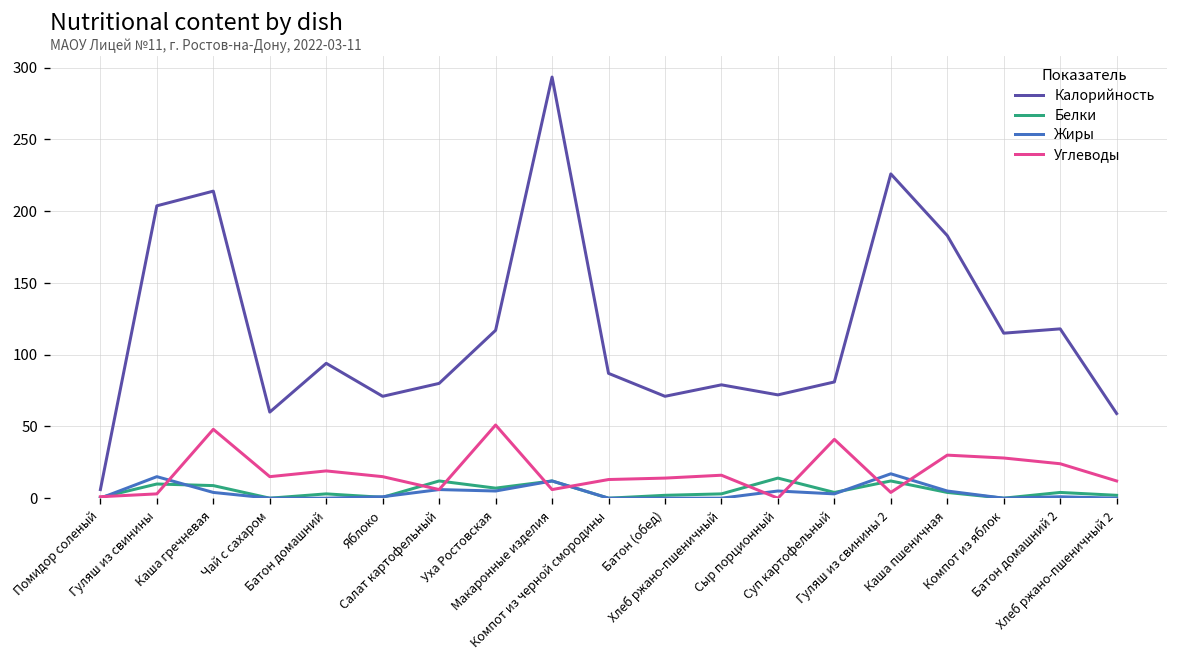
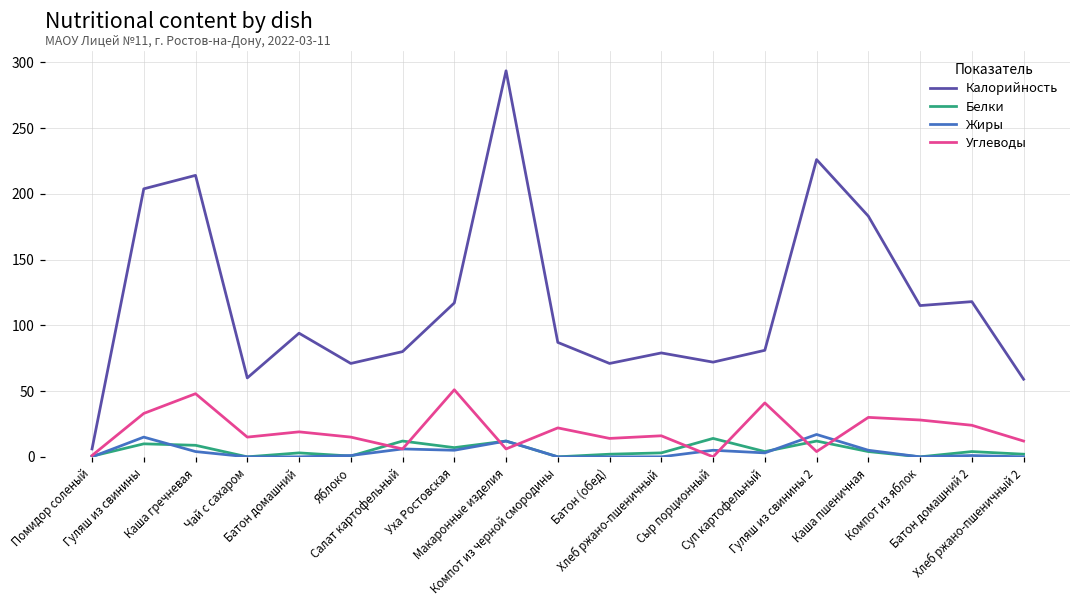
  {
    "Белки": {
      "Гуляш из свинины": 10,
      "Каша гречневая": 9,
      "Батон домашний": 3,
      "Салат картофельный": 12,
      "Хлеб ржано-пшеничный": 3,
      "Сыр порционный": 14,
      "Гуляш из свинины 2": 12,
      "Батон домашний 2": 4
    },
    "Углеводы": {
-     "Гуляш из свинины": 3,
+     "Гуляш из свинины": 33,
      "Каша гречневая": 48,
      "Чай с сахаром": 15,
      "Батон домашний": 19,
      "Яблоко": 15,
      "Уха Ростовская": 51,
      "Макаронные изделия": 6,
-     "Компот из черной смородины": 13,
+     "Компот из черной смородины": 22,
      "Батон (обед)": 14,
      "Хлеб ржано-пшеничный": 16,
      "Сыр порционный": 0,
      "Суп картофельный": 41,
      "Гуляш из свинины 2": 4,
      "Каша пшеничная": 30,
      "Компот из яблок": 28,
      "Батон домашний 2": 24,
      "Хлеб ржано-пшеничный 2": 12
    }
  }
